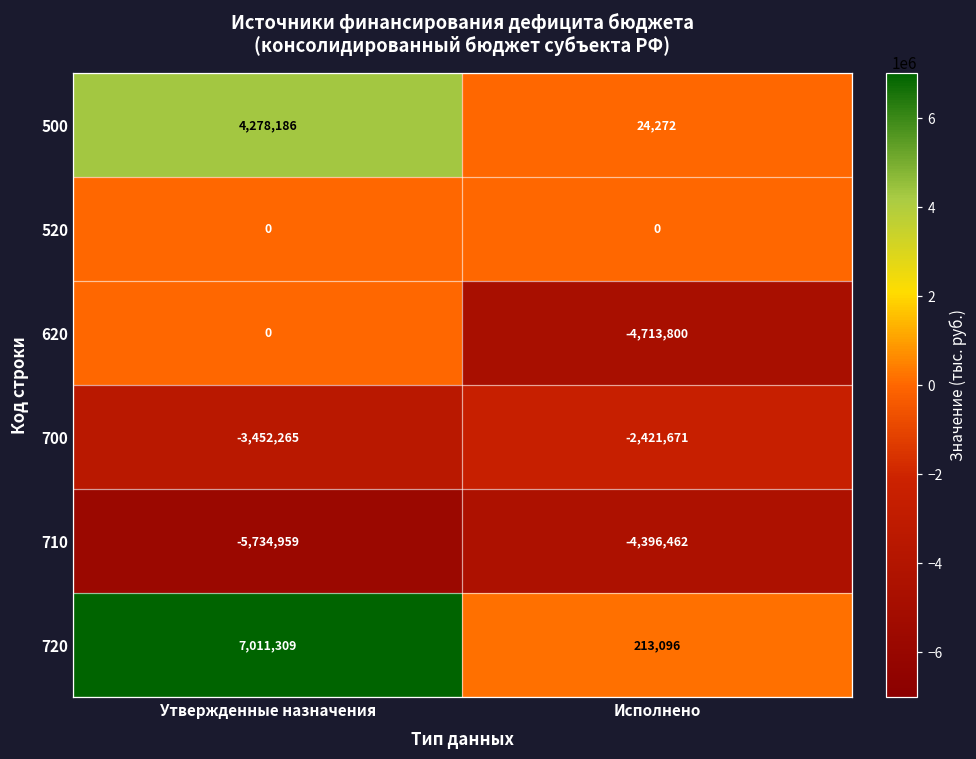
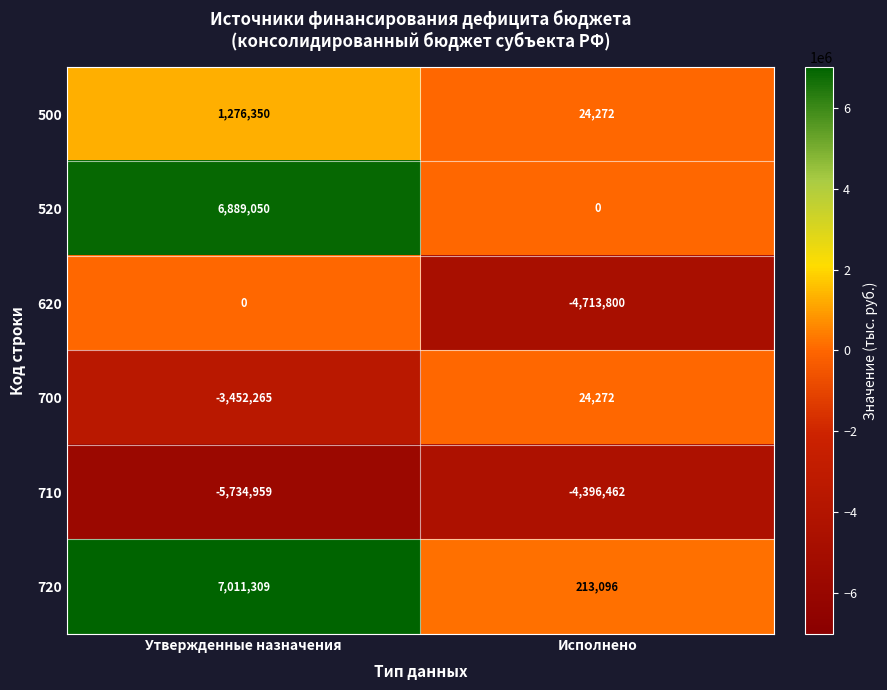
  {
    "500": {
-     "Утвержденные назначения": "4,278,186",
+     "Утвержденные назначения": "1,276,350",
      "Исполнено": "24,272"
    },
    "520": {
-     "Утвержденные назначения": "0",
+     "Утвержденные назначения": "6,889,050",
      "Исполнено": "0"
    },
    "620": {
      "Утвержденные назначения": "0",
      "Исполнено": "-4,713,800"
    },
    "700": {
      "Утвержденные назначения": "-3,452,265",
-     "Исполнено": "-2,421,671"
+     "Исполнено": "24,272"
    },
    "710": {
      "Утвержденные назначения": "-5,734,959",
      "Исполнено": "-4,396,462"
    },
    "720": {
      "Утвержденные назначения": "7,011,309",
      "Исполнено": "213,096"
    }
  }
